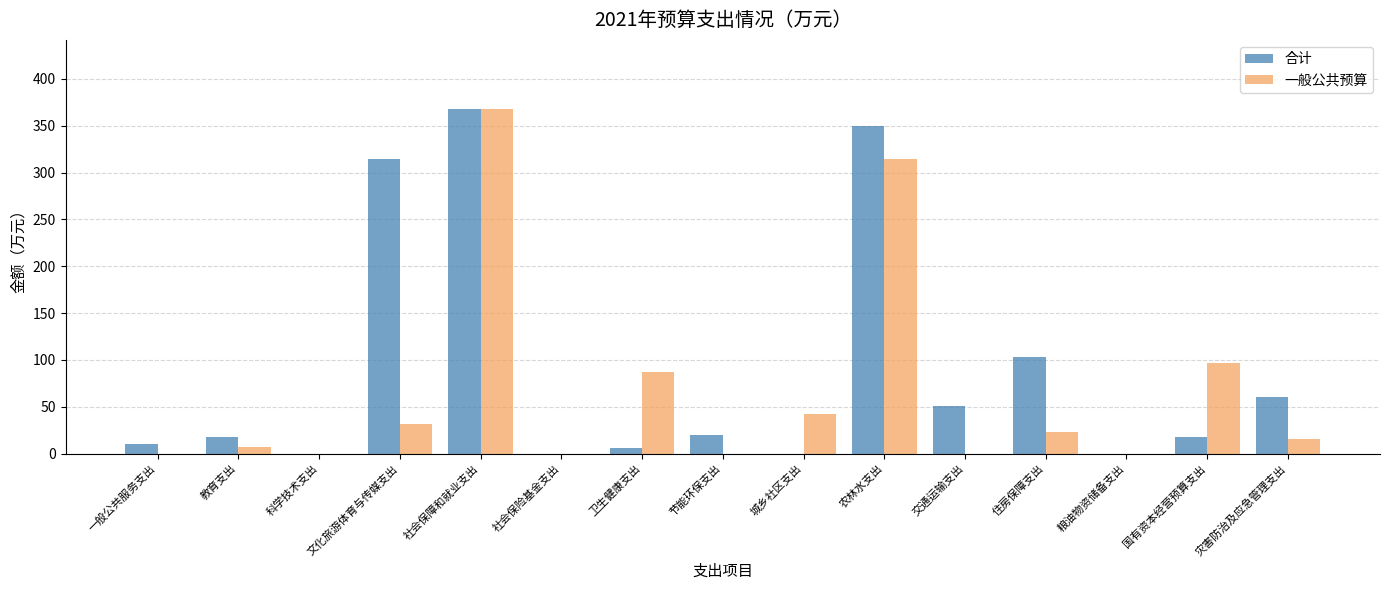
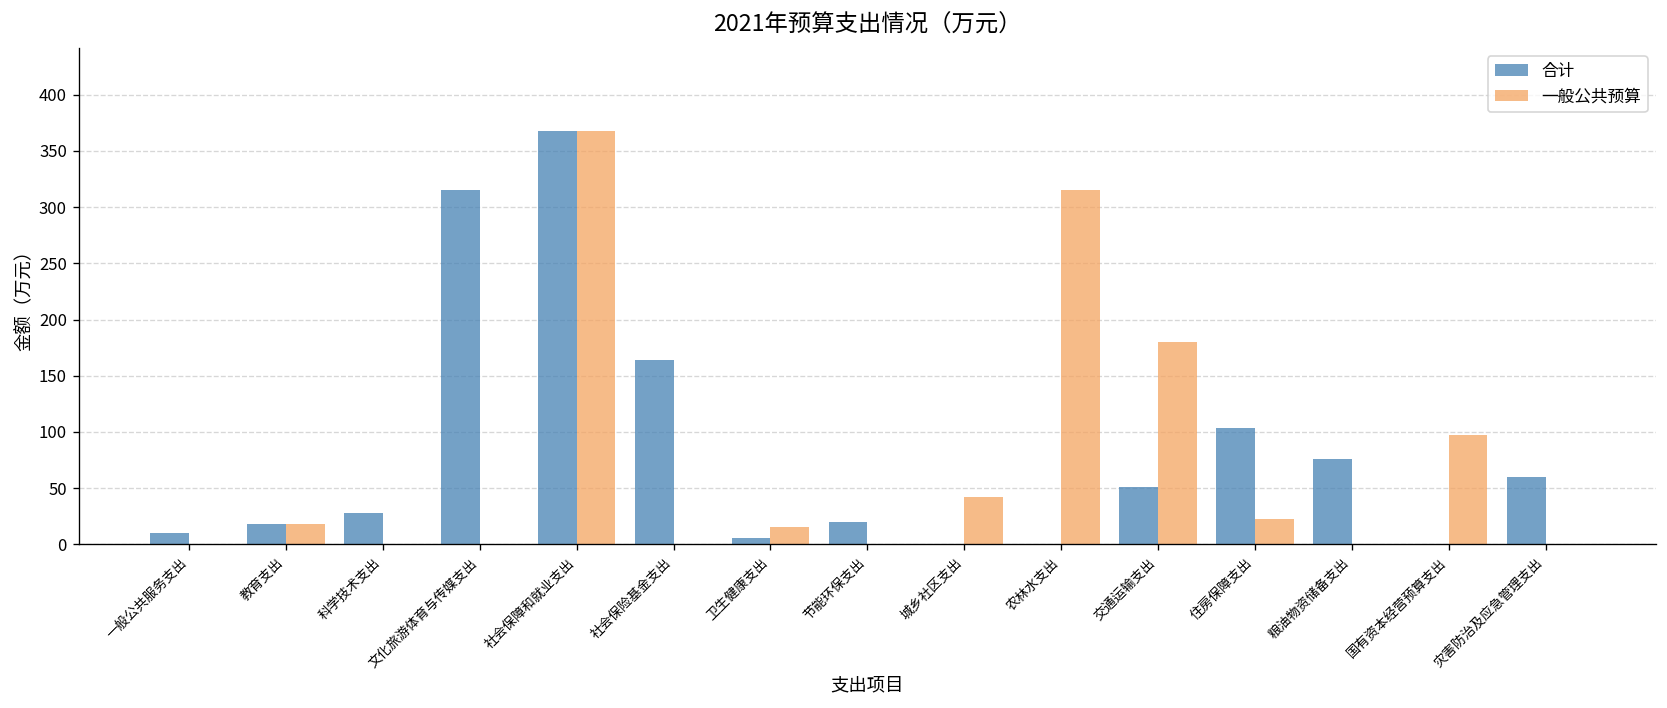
  {
    "合计": {
      "一般公共服务支出": 10,
      "教育支出": 20,
-     "科学技术支出": 0,
+     "科学技术支出": 30,
      "文化旅游体育与传媒支出": 320,
      "社会保障和就业支出": 370,
-     "社会保险基金支出": 0,
+     "社会保险基金支出": 160,
      "卫生健康支出": 10,
      "节能环保支出": 20,
      "城乡社区支出": 0,
-     "农林水支出": 350,
+     "农林水支出": 0,
      "交通运输支出": 50,
      "住房保障支出": 100,
-     "粮油物资储备支出": 0,
-     "国有资本经营预算支出": 20,
+     "粮油物资储备支出": 80,
+     "国有资本经营预算支出": 0,
      "灾害防治及应急管理支出": 60
    },
    "一般公共预算": {
      "一般公共服务支出": 0,
-     "教育支出": 10,
+     "教育支出": 20,
      "科学技术支出": 0,
-     "文化旅游体育与传媒支出": 30,
+     "文化旅游体育与传媒支出": 0,
      "社会保障和就业支出": 370,
      "社会保险基金支出": 0,
-     "卫生健康支出": 90,
+     "卫生健康支出": 20,
      "节能环保支出": 0,
      "城乡社区支出": 40,
      "农林水支出": 320,
-     "交通运输支出": 0,
+     "交通运输支出": 180,
      "住房保障支出": 20,
      "粮油物资储备支出": 0,
      "国有资本经营预算支出": 100,
-     "灾害防治及应急管理支出": 20
+     "灾害防治及应急管理支出": 0
    }
  }
